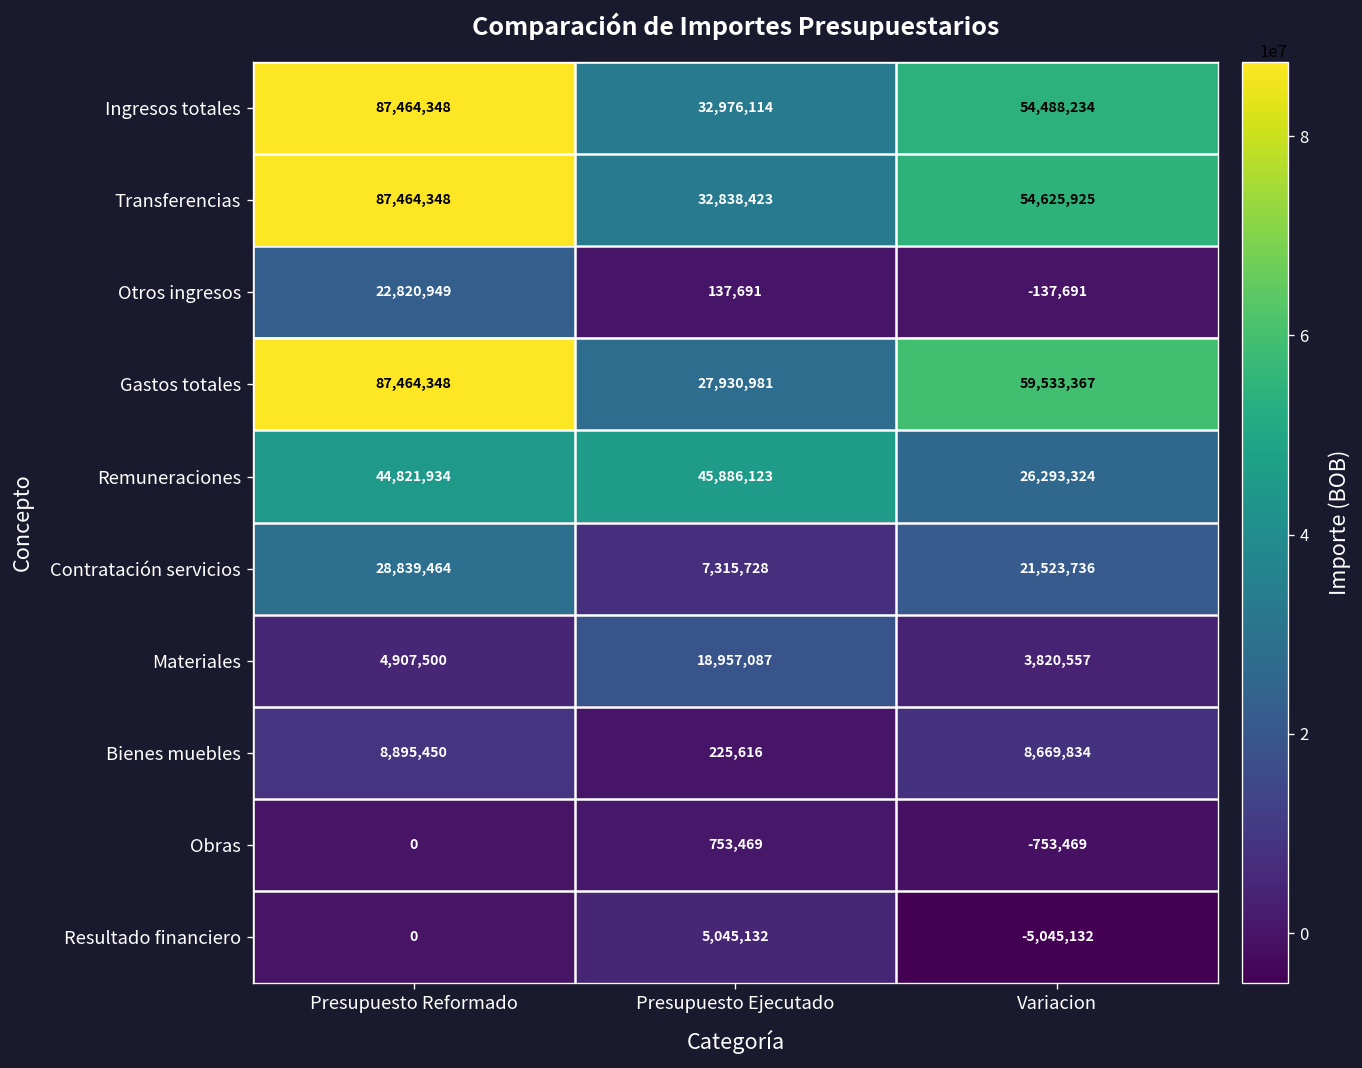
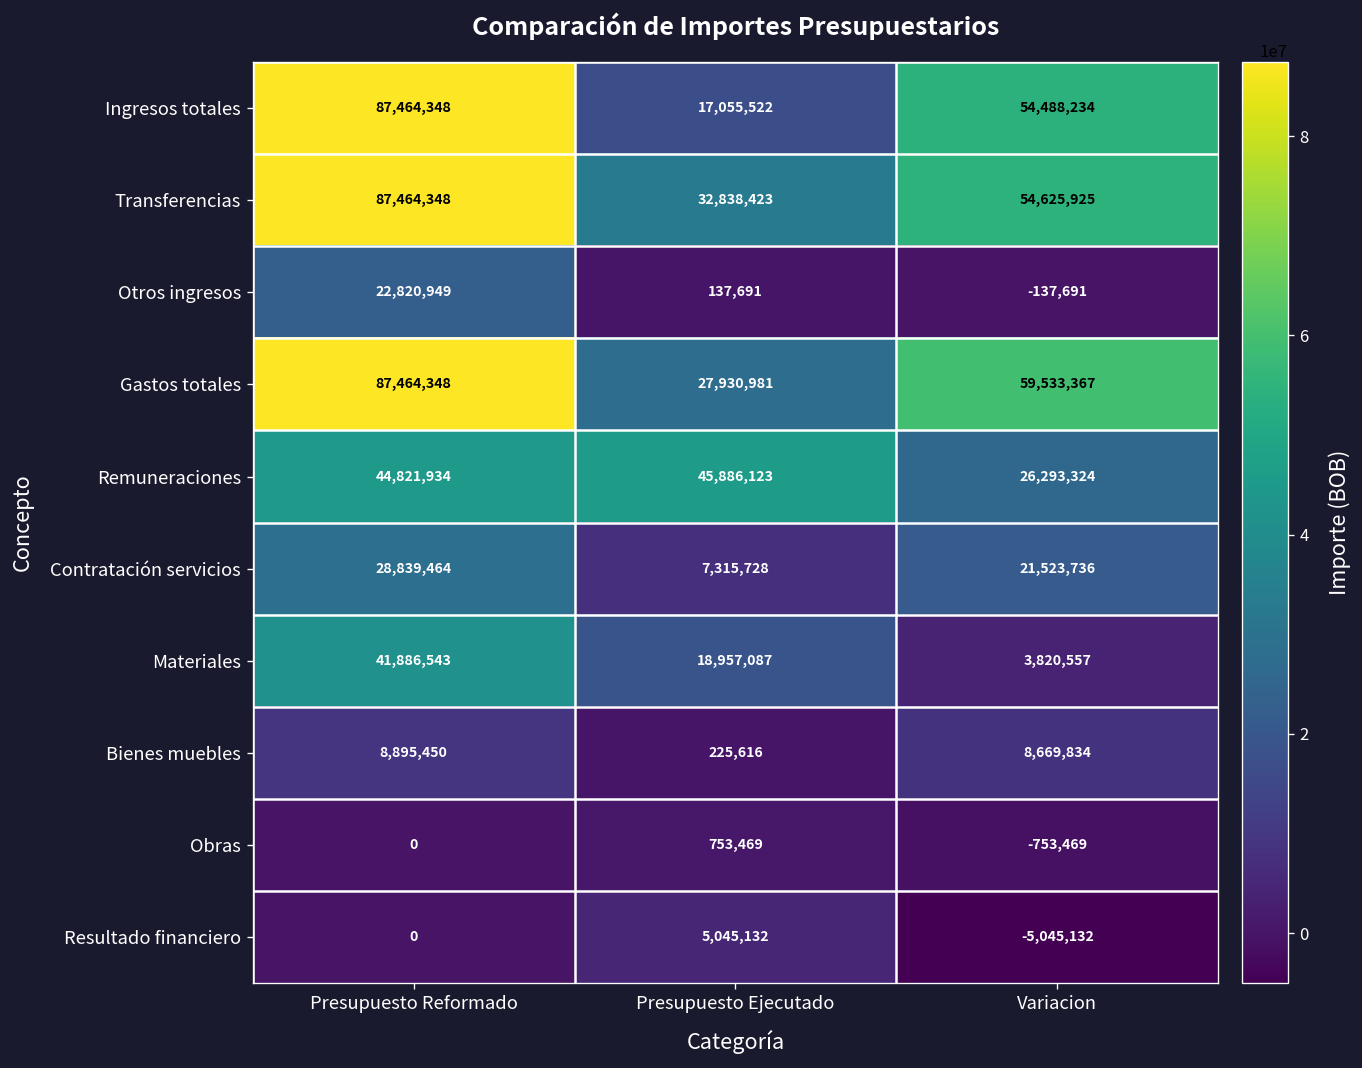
  {
    "Ingresos totales": {
      "Presupuesto Reformado": "87,464,348",
-     "Presupuesto Ejecutado": "32,976,114",
+     "Presupuesto Ejecutado": "17,055,522",
      "Variacion": "54,488,234"
    },
    "Transferencias": {
      "Presupuesto Reformado": "87,464,348",
      "Presupuesto Ejecutado": "32,838,423",
      "Variacion": "54,625,925"
    },
    "Otros ingresos": {
      "Presupuesto Reformado": "22,820,949",
      "Presupuesto Ejecutado": "137,691",
      "Variacion": "-137,691"
    },
    "Gastos totales": {
      "Presupuesto Reformado": "87,464,348",
      "Presupuesto Ejecutado": "27,930,981",
      "Variacion": "59,533,367"
    },
    "Remuneraciones": {
      "Presupuesto Reformado": "44,821,934",
      "Presupuesto Ejecutado": "45,886,123",
      "Variacion": "26,293,324"
    },
    "Contratación servicios": {
      "Presupuesto Reformado": "28,839,464",
      "Presupuesto Ejecutado": "7,315,728",
      "Variacion": "21,523,736"
    },
    "Materiales": {
-     "Presupuesto Reformado": "4,907,500",
+     "Presupuesto Reformado": "41,886,543",
      "Presupuesto Ejecutado": "18,957,087",
      "Variacion": "3,820,557"
    },
    "Bienes muebles": {
      "Presupuesto Reformado": "8,895,450",
      "Presupuesto Ejecutado": "225,616",
      "Variacion": "8,669,834"
    },
    "Obras": {
      "Presupuesto Reformado": "0",
      "Presupuesto Ejecutado": "753,469",
      "Variacion": "-753,469"
    },
    "Resultado financiero": {
      "Presupuesto Reformado": "0",
      "Presupuesto Ejecutado": "5,045,132",
      "Variacion": "-5,045,132"
    }
  }
